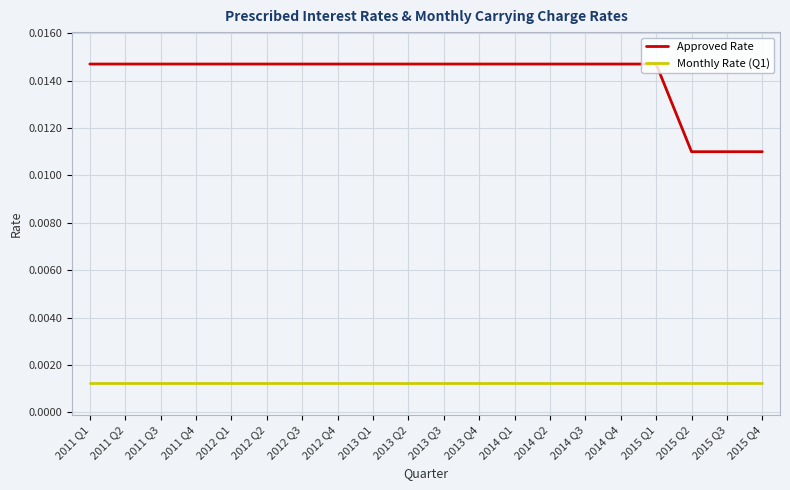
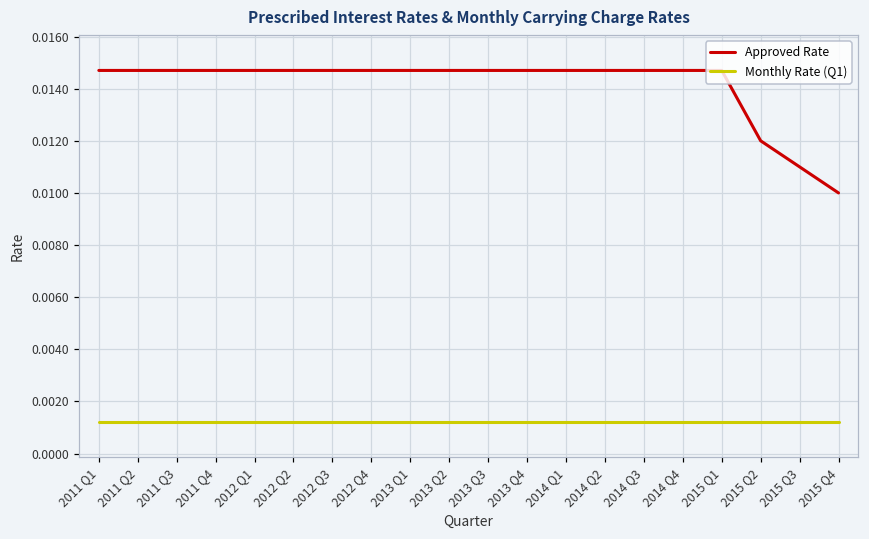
  {
    "Approved Rate": {
      "2011 Q1": 0.0147,
      "2011 Q2": 0.0147,
      "2011 Q3": 0.0147,
      "2011 Q4": 0.0147,
      "2012 Q1": 0.0147,
      "2012 Q2": 0.0147,
      "2012 Q3": 0.0147,
      "2012 Q4": 0.0147,
      "2013 Q1": 0.0147,
      "2013 Q2": 0.0147,
      "2013 Q3": 0.0147,
      "2013 Q4": 0.0147,
      "2014 Q1": 0.0147,
      "2014 Q2": 0.0147,
      "2014 Q3": 0.0147,
      "2014 Q4": 0.0147,
-     "2015 Q2": 0.011,
+     "2015 Q2": 0.012,
      "2015 Q3": 0.011,
-     "2015 Q4": 0.011
+     "2015 Q4": 0.010
    },
    "Monthly Rate (Q1)": {
      "2011 Q1": 0.0012,
      "2011 Q2": 0.0012,
      "2011 Q3": 0.0012,
      "2011 Q4": 0.0012,
      "2012 Q1": 0.0012,
      "2012 Q2": 0.0012,
      "2012 Q3": 0.0012,
      "2012 Q4": 0.0012,
      "2013 Q1": 0.0012,
      "2013 Q2": 0.0012,
      "2013 Q3": 0.0012,
      "2013 Q4": 0.0012,
      "2014 Q1": 0.0012,
      "2014 Q2": 0.0012,
      "2014 Q3": 0.0012,
      "2014 Q4": 0.0012,
      "2015 Q1": 0.0012,
      "2015 Q2": 0.0012,
      "2015 Q3": 0.0012,
      "2015 Q4": 0.0012
    }
  }
